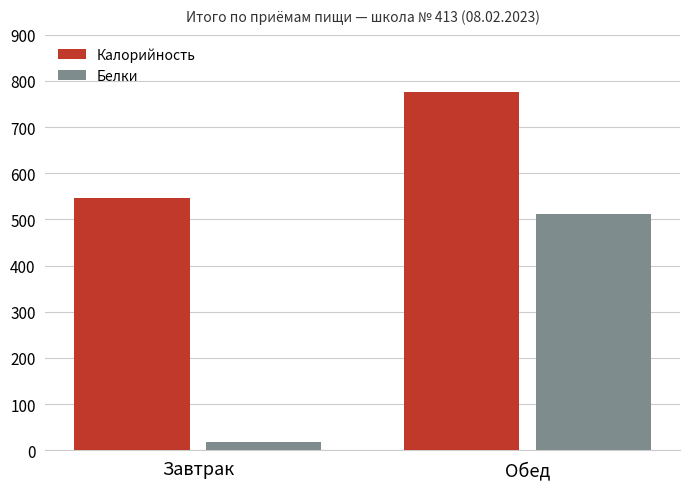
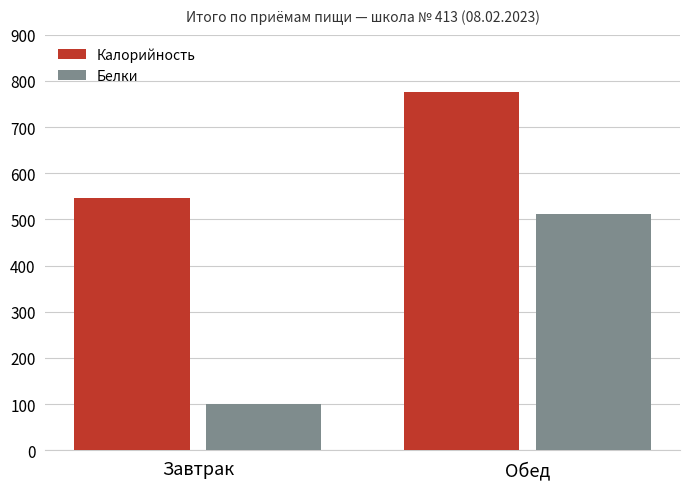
  {
    "Калорийность": {
      "Завтрак": 550,
      "Обед": 780
    },
    "Белки": {
-     "Завтрак": 20,
+     "Завтрак": 100,
      "Обед": 510
    }
  }
